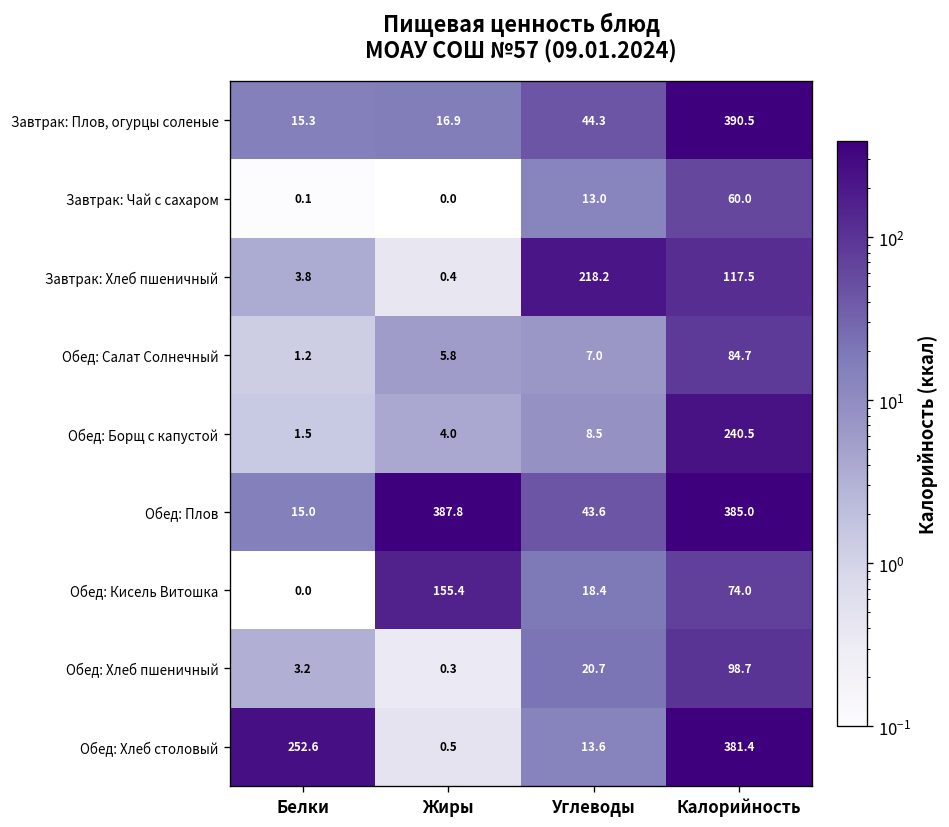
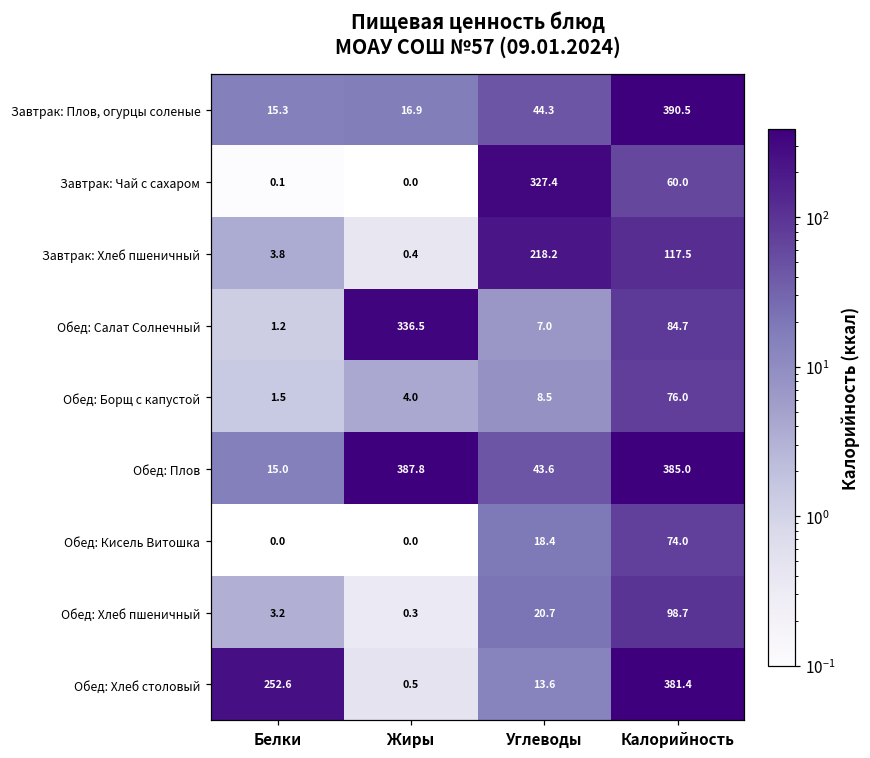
  {
    "Завтрак: Плов, огурцы соленые": {
      "Белки": 15.3,
      "Жиры": 16.9,
      "Углеводы": 44.3,
      "Калорийность": 390.5
    },
    "Завтрак: Чай с сахаром": {
      "Белки": 0.1,
      "Жиры": 0.0,
-     "Углеводы": 13.0,
+     "Углеводы": 327.4,
      "Калорийность": 60.0
    },
    "Завтрак: Хлеб пшеничный": {
      "Белки": 3.8,
      "Жиры": 0.4,
      "Углеводы": 218.2,
      "Калорийность": 117.5
    },
    "Обед: Салат Солнечный": {
      "Белки": 1.2,
-     "Жиры": 5.8,
+     "Жиры": 336.5,
      "Углеводы": 7.0,
      "Калорийность": 84.7
    },
    "Обед: Борщ с капустой": {
      "Белки": 1.5,
      "Жиры": 4.0,
      "Углеводы": 8.5,
-     "Калорийность": 240.5
+     "Калорийность": 76.0
    },
    "Обед: Плов": {
      "Белки": 15.0,
      "Жиры": 387.8,
      "Углеводы": 43.6,
      "Калорийность": 385.0
    },
    "Обед: Кисель Витошка": {
      "Белки": 0.0,
-     "Жиры": 155.4,
+     "Жиры": 0.0,
      "Углеводы": 18.4,
      "Калорийность": 74.0
    },
    "Обед: Хлеб пшеничный": {
      "Белки": 3.2,
      "Жиры": 0.3,
      "Углеводы": 20.7,
      "Калорийность": 98.7
    },
    "Обед: Хлеб столовый": {
      "Белки": 252.6,
      "Жиры": 0.5,
      "Углеводы": 13.6,
      "Калорийность": 381.4
    }
  }
